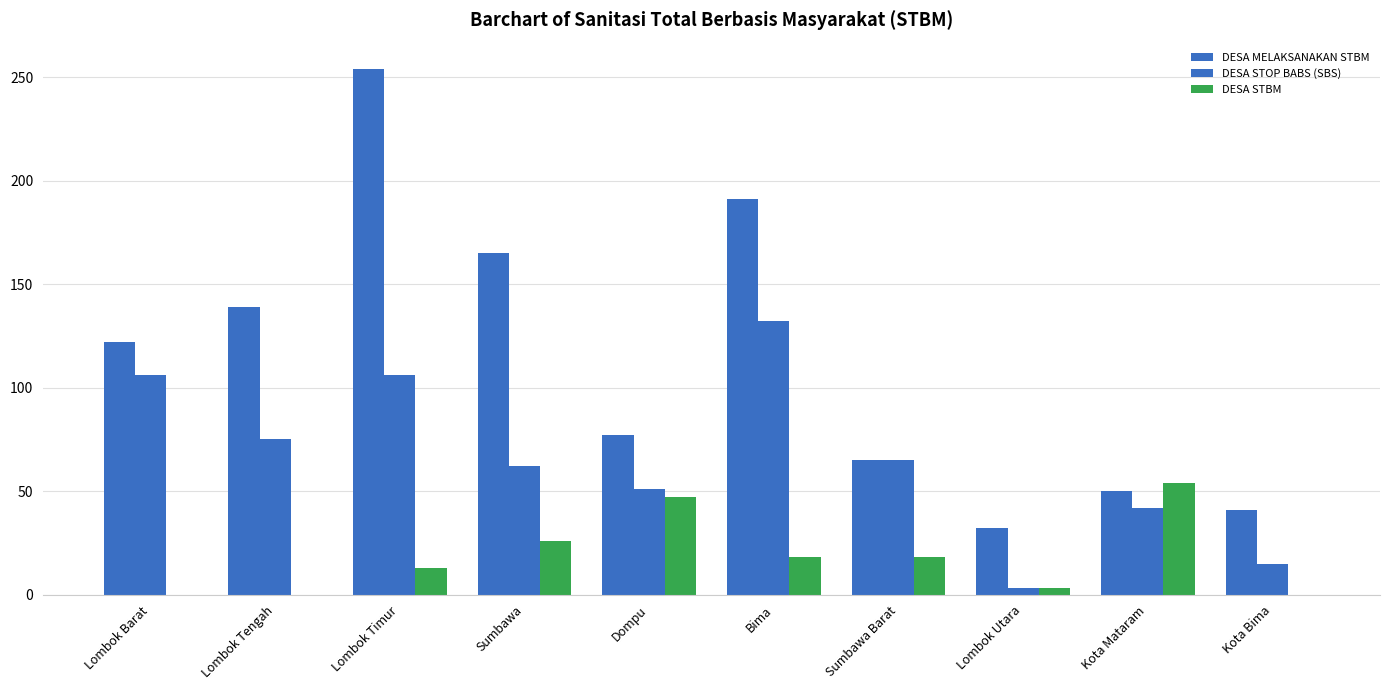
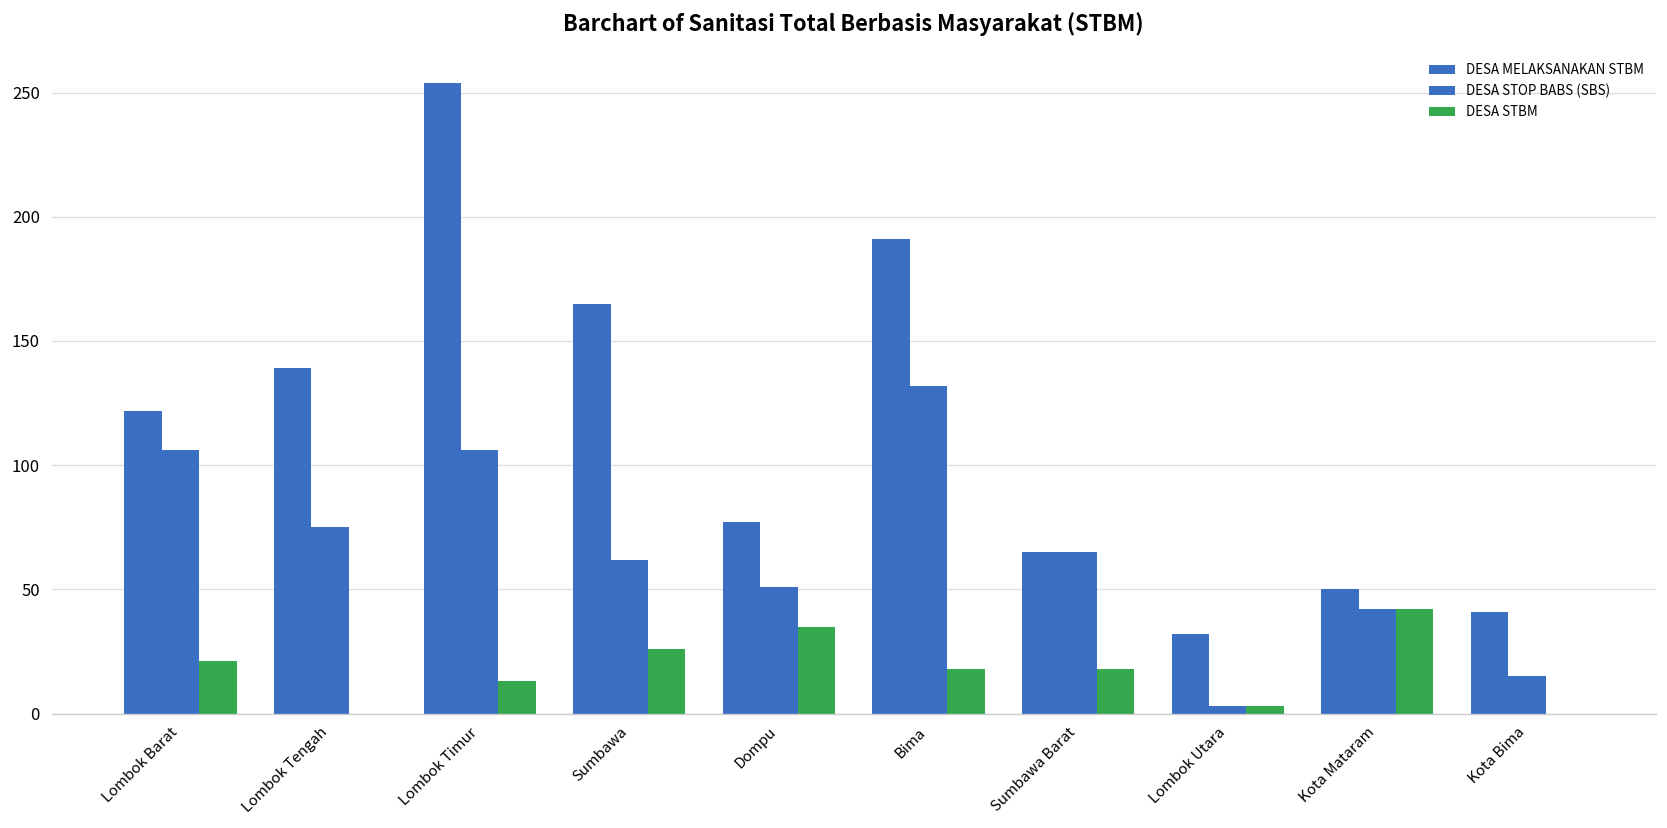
  {
    "DESA STBM": {
-     "Lombok Barat": 0,
+     "Lombok Barat": 21,
      "Lombok Tengah": 0,
      "Lombok Timur": 13,
      "Sumbawa": 26,
-     "Dompu": 47,
+     "Dompu": 35,
      "Bima": 18,
      "Sumbawa Barat": 18,
      "Lombok Utara": 3,
-     "Kota Mataram": 54,
+     "Kota Mataram": 42,
      "Kota Bima": 0
    }
  }
